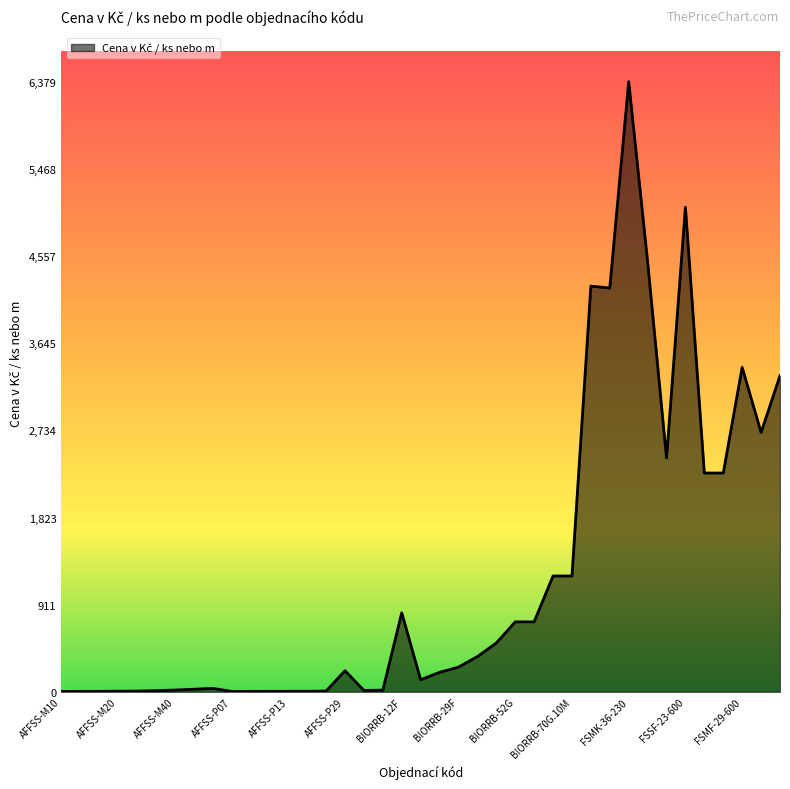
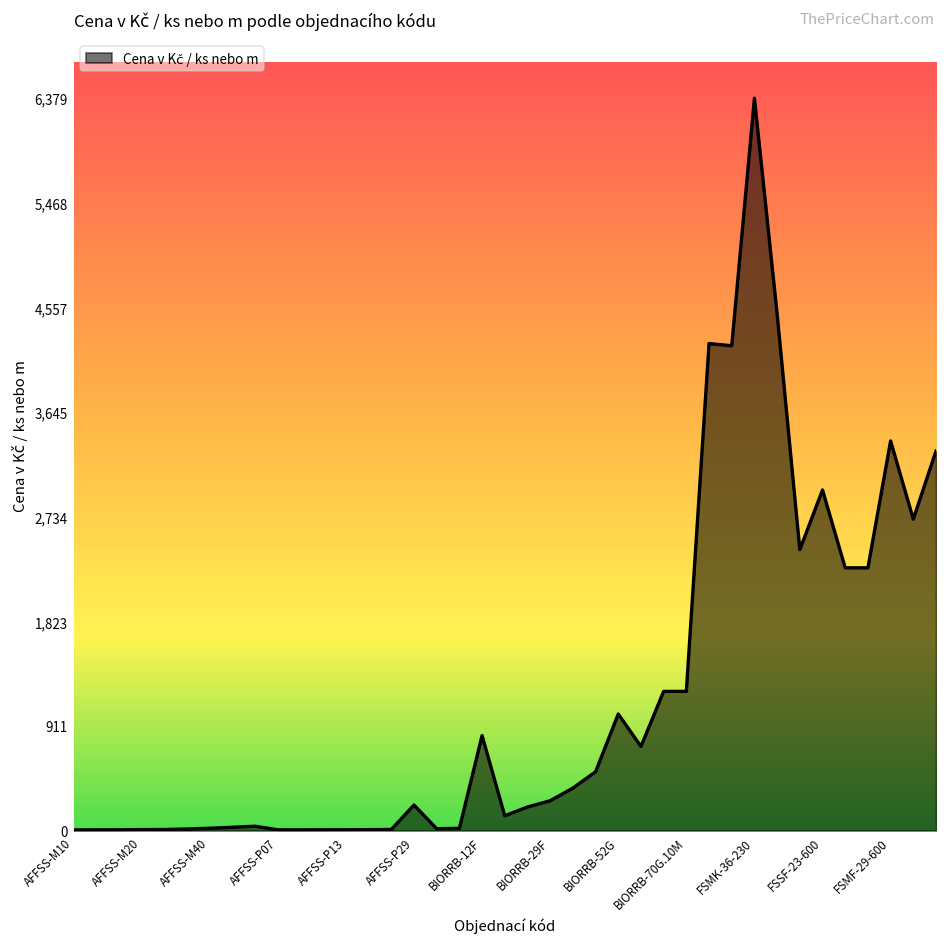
  {
    "AFFSS-M10": "0",
    "AFFSS-M20": "0",
    "AFFSS-M40": "0",
    "AFFSS-P07": "0",
    "AFFSS-P13": "0",
    "AFFSS-P29": "200",
    "BIORRB-12F": "800",
    "BIORRB-29F": "300",
-   "BIORRB-52G": "700",
+   "BIORRB-52G": "1,000",
    "BIORRB-70G.10M": "1,200",
    "FSMK-36-230": "6,400",
-   "FSSF-23-600": "5,100",
+   "FSSF-23-600": "3,000",
    "FSMF-29-600": "3,400"
  }
